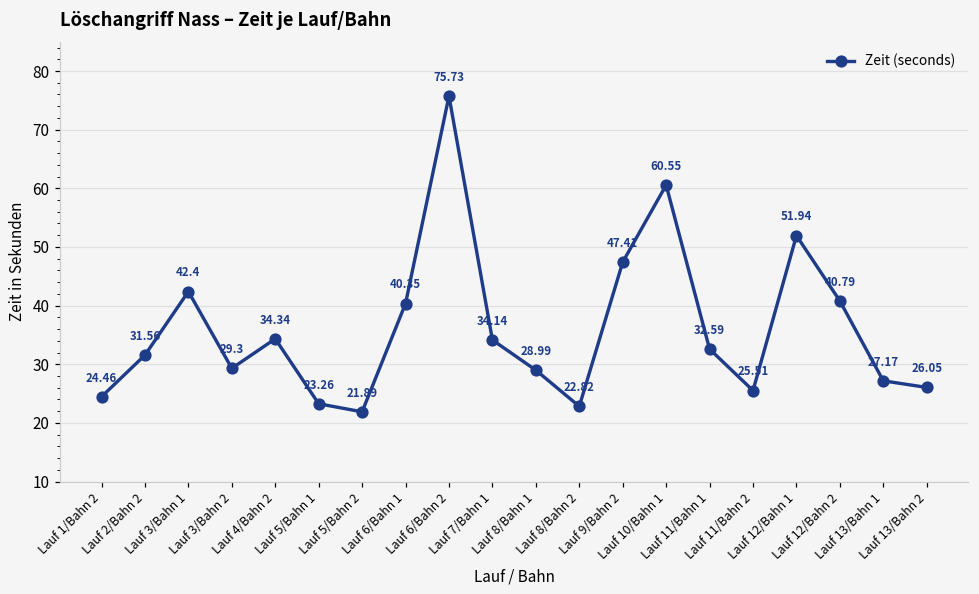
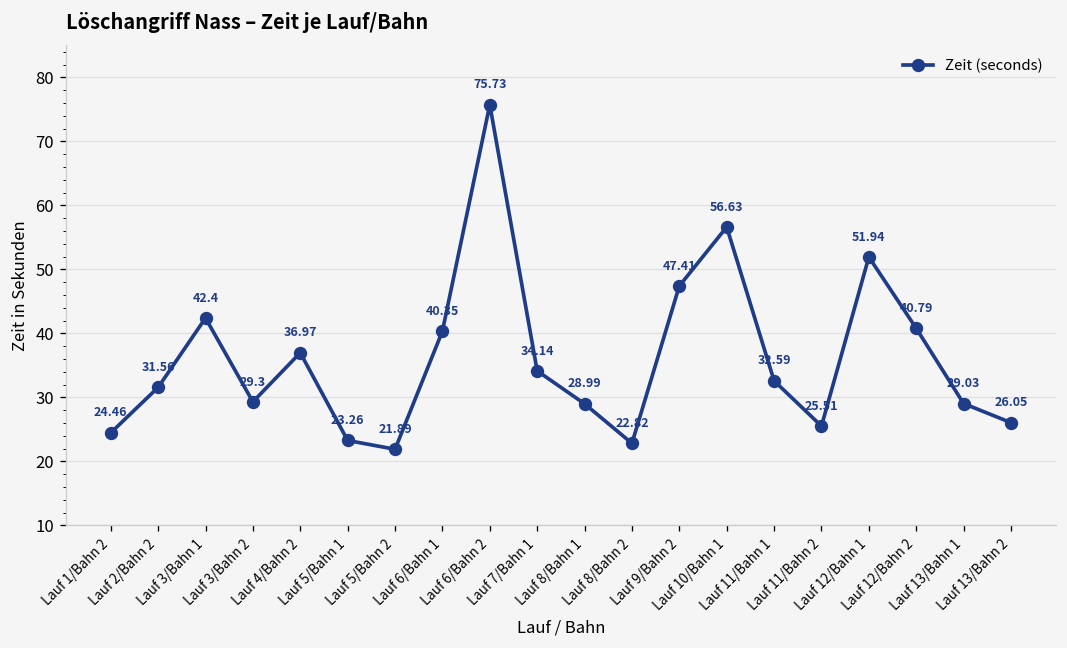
  {
    "Lauf 1/Bahn 2": 24.46,
    "Lauf 2/Bahn 2": 31.56,
    "Lauf 3/Bahn 1": 42.4,
    "Lauf 3/Bahn 2": 29.3,
-   "Lauf 4/Bahn 2": 34.34,
+   "Lauf 4/Bahn 2": 36.97,
    "Lauf 5/Bahn 1": 23.26,
    "Lauf 5/Bahn 2": 21.89,
    "Lauf 6/Bahn 1": 40.35,
    "Lauf 6/Bahn 2": 75.73,
    "Lauf 7/Bahn 1": 34.14,
    "Lauf 8/Bahn 1": 28.99,
    "Lauf 8/Bahn 2": 22.82,
    "Lauf 9/Bahn 2": 47.41,
-   "Lauf 10/Bahn 1": 60.55,
+   "Lauf 10/Bahn 1": 56.63,
    "Lauf 11/Bahn 1": 32.59,
    "Lauf 11/Bahn 2": 25.51,
    "Lauf 12/Bahn 1": 51.94,
    "Lauf 12/Bahn 2": 40.79,
-   "Lauf 13/Bahn 1": 27.17,
+   "Lauf 13/Bahn 1": 29.03,
    "Lauf 13/Bahn 2": 26.05
  }
